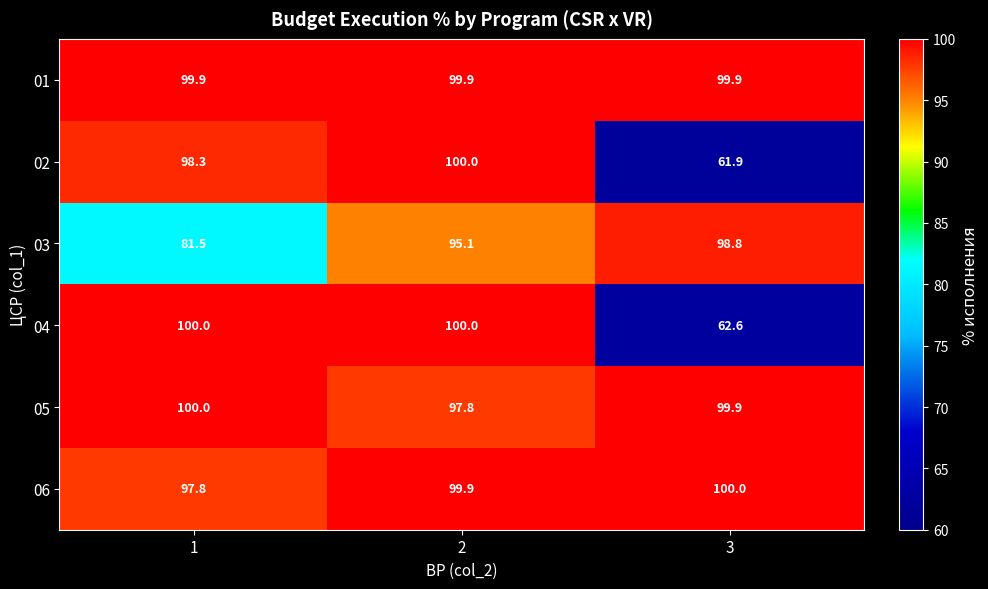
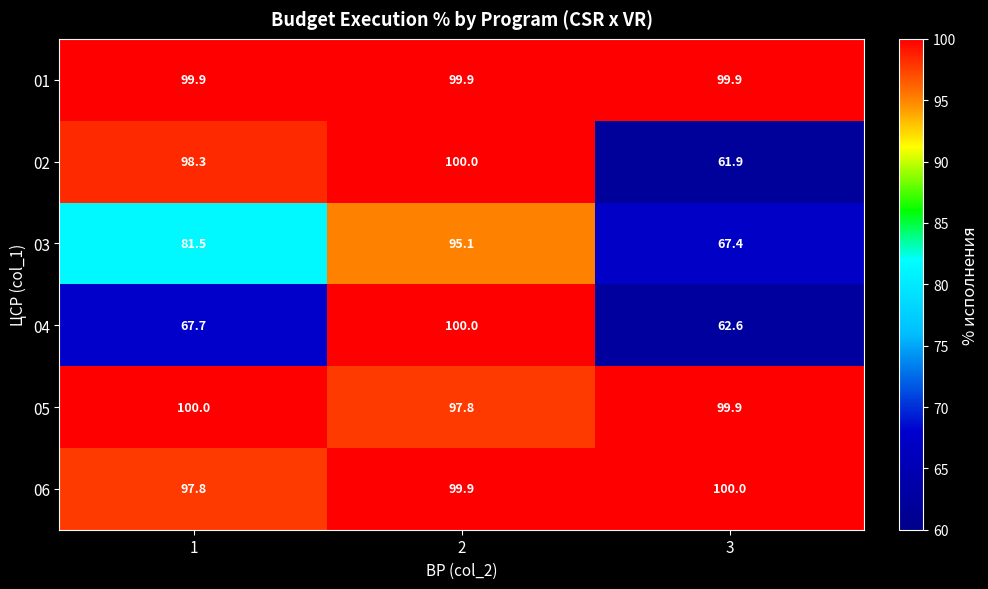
  {
    "01": {
      "1": 99.9,
      "2": 99.9,
      "3": 99.9
    },
    "02": {
      "1": 98.3,
      "2": 100.0,
      "3": 61.9
    },
    "03": {
      "1": 81.5,
      "2": 95.1,
-     "3": 98.8
+     "3": 67.4
    },
    "04": {
-     "1": 100.0,
+     "1": 67.7,
      "2": 100.0,
      "3": 62.6
    },
    "05": {
      "1": 100.0,
      "2": 97.8,
      "3": 99.9
    },
    "06": {
      "1": 97.8,
      "2": 99.9,
      "3": 100.0
    }
  }
